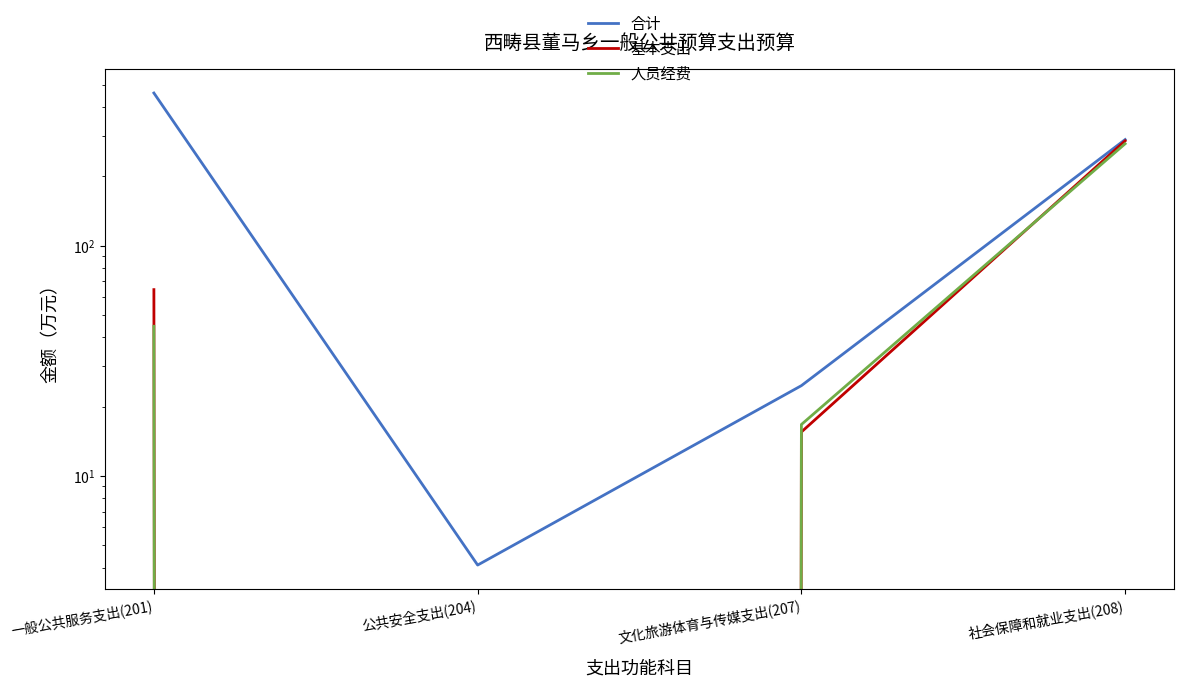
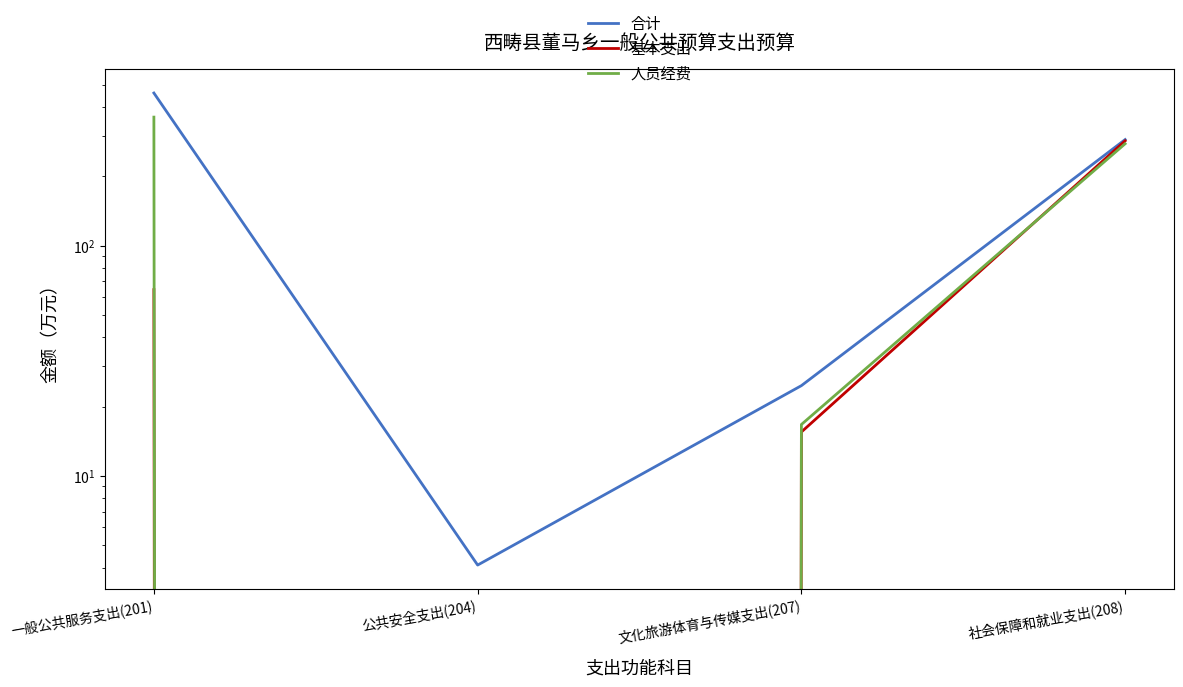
  {
    "合计": {
      "一般公共服务支出(201)": 460,
      "公共安全支出(204)": 4,
      "文化旅游体育与传媒支出(207)": 25
    },
    "基本支出": {
      "一般公共服务支出(201)": 64,
      "文化旅游体育与传媒支出(207)": 16
    },
    "人员经费": {
-     "一般公共服务支出(201)": 45,
+     "一般公共服务支出(201)": 360,
      "文化旅游体育与传媒支出(207)": 17,
      "社会保障和就业支出(208)": 280
    }
  }
